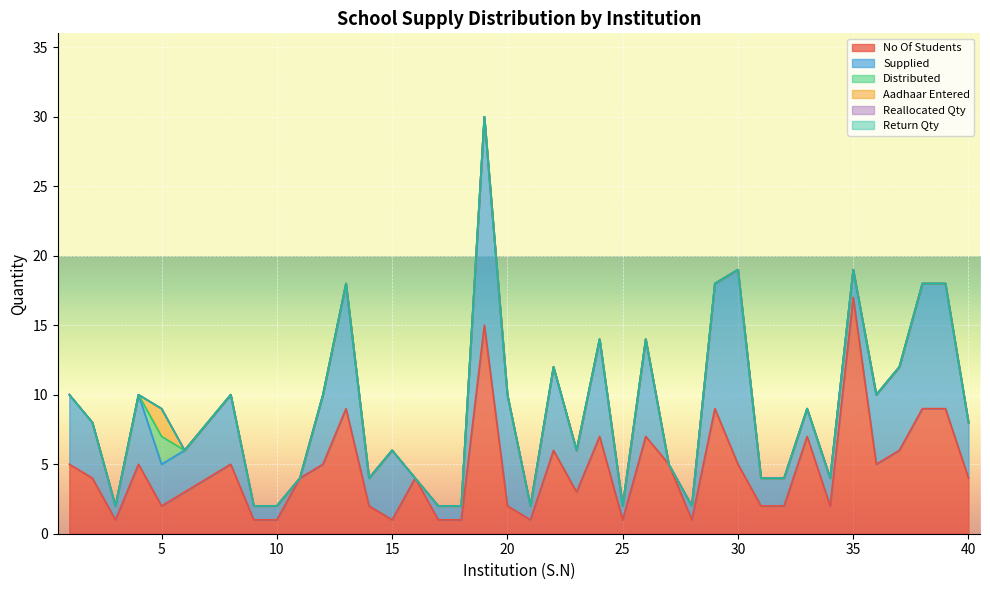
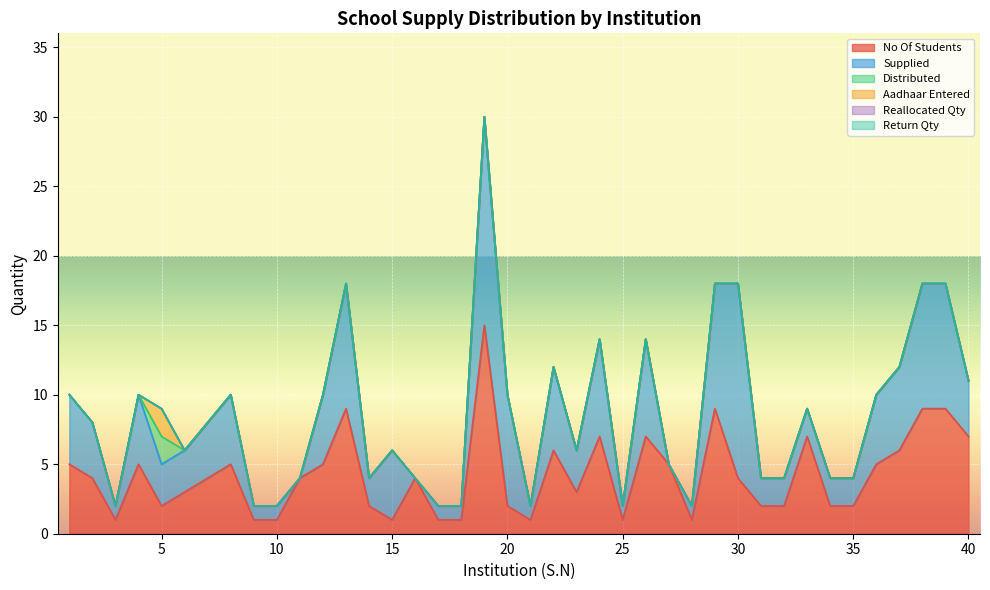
  {
    "No Of Students": {
      "5": 2,
      "10": 1,
      "15": 1,
      "20": 2,
      "25": 1,
-     "30": 5,
-     "35": 17,
-     "40": 4
+     "30": 4,
+     "35": 2,
+     "40": 7
    },
    "Supplied": {
      "5": 5
    }
  }
